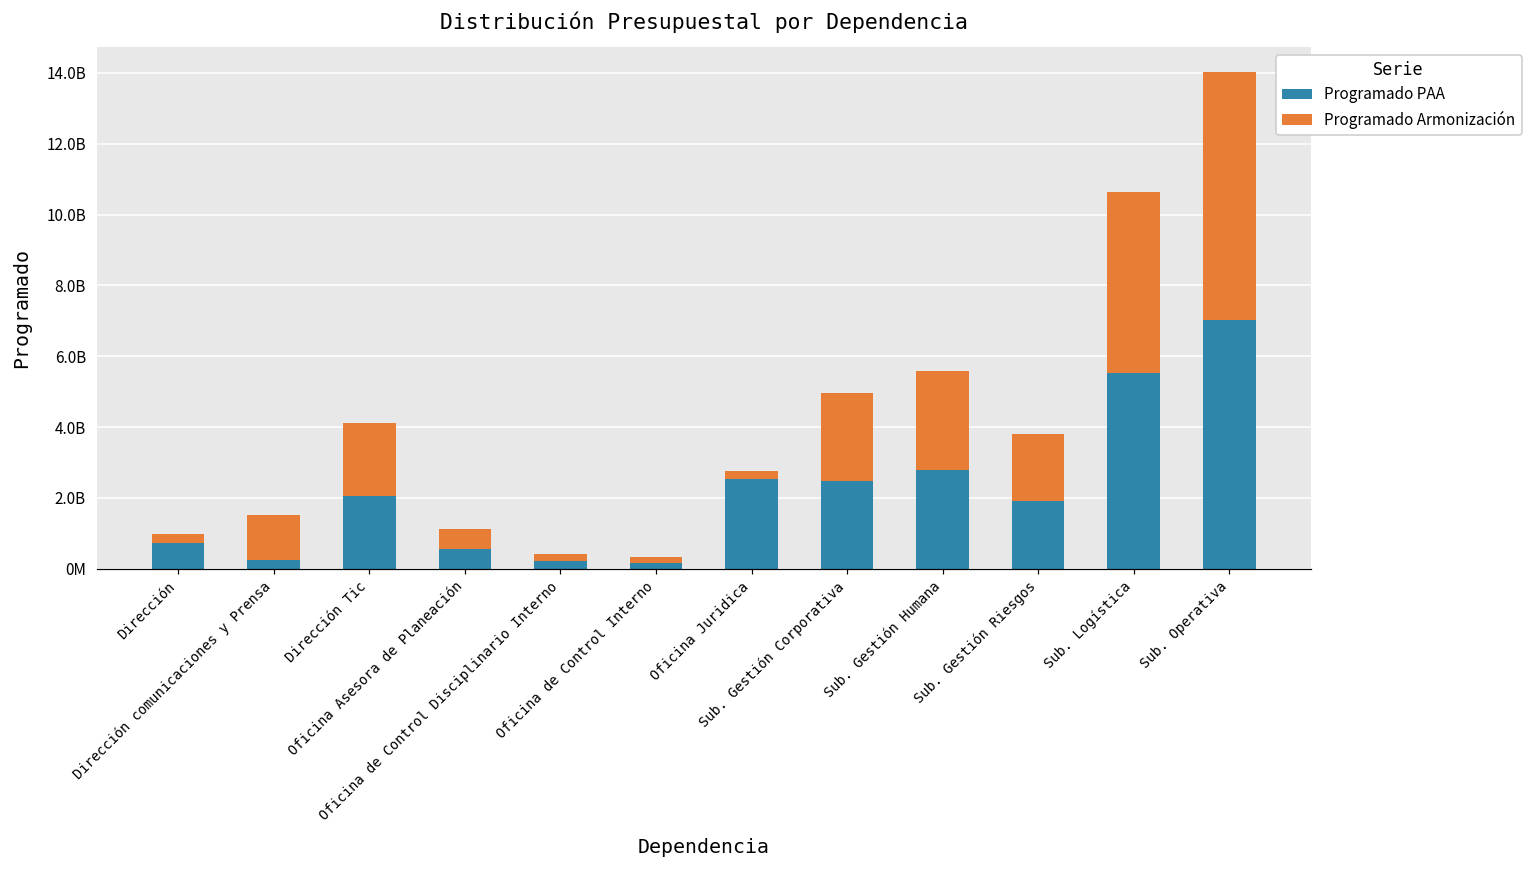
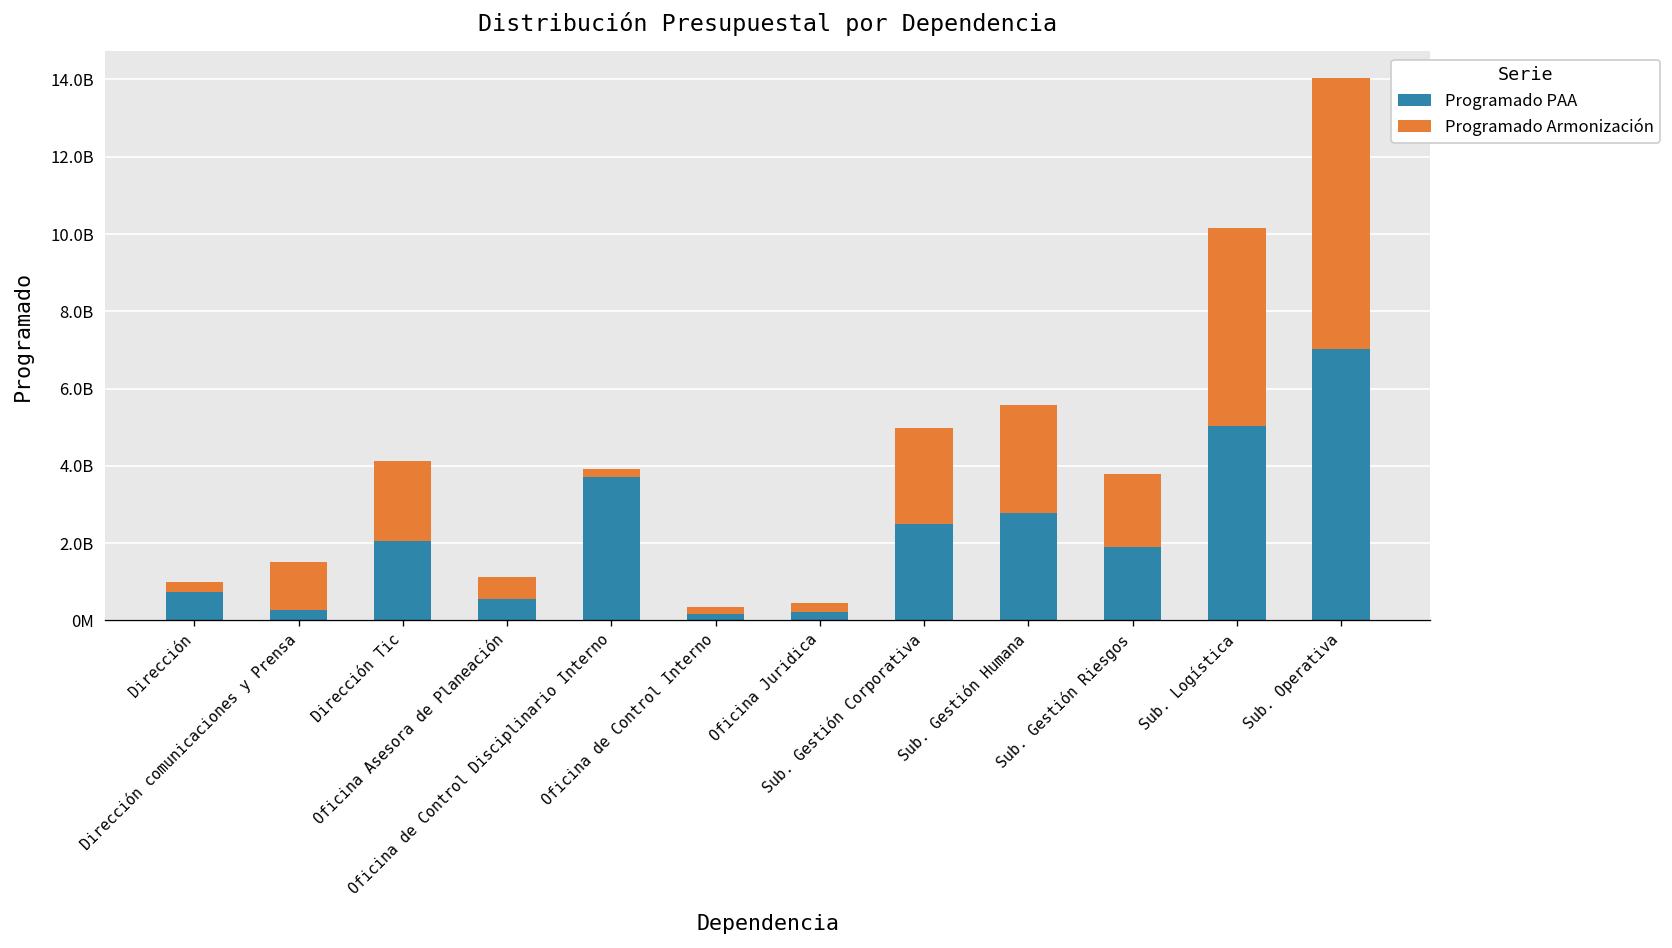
  {
    "Programado PAA": {
      "Dirección": 700000000,
      "Dirección comunicaciones y Prensa": 300000000,
      "Dirección Tic": 2100000000,
      "Oficina Asesora de Planeación": 600000000,
-     "Oficina de Control Disciplinario Interno": 200000000,
+     "Oficina de Control Disciplinario Interno": 3700000000,
      "Oficina de Control Interno": 200000000,
-     "Oficina Juridica": 2500000000,
+     "Oficina Juridica": 200000000,
      "Sub. Gestión Corporativa": 2500000000,
      "Sub. Gestión Humana": 2800000000,
      "Sub. Gestión Riesgos": 1900000000,
-     "Sub. Logística": 5500000000,
+     "Sub. Logística": 5000000000,
      "Sub. Operativa": 7000000000
    },
    "Programado Armonización": {
      "Dirección": 300000000,
      "Dirección comunicaciones y Prensa": 1200000000,
      "Dirección Tic": 2100000000,
      "Oficina Asesora de Planeación": 600000000,
      "Oficina de Control Disciplinario Interno": 200000000,
      "Oficina de Control Interno": 200000000,
      "Oficina Juridica": 200000000,
      "Sub. Gestión Corporativa": 2500000000,
      "Sub. Gestión Humana": 2800000000,
      "Sub. Gestión Riesgos": 1900000000,
      "Sub. Logística": 5100000000,
      "Sub. Operativa": 7000000000
    }
  }
